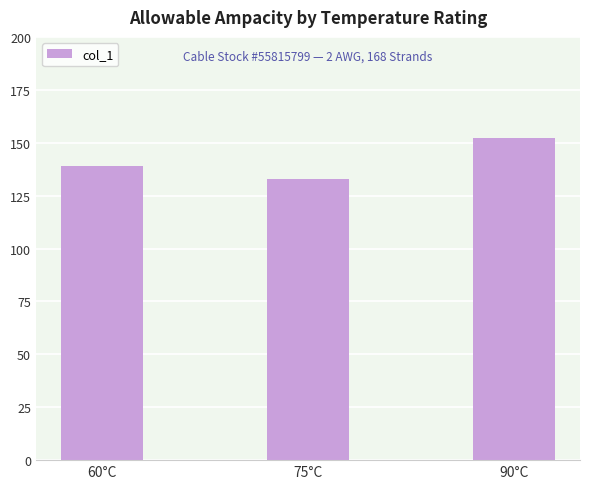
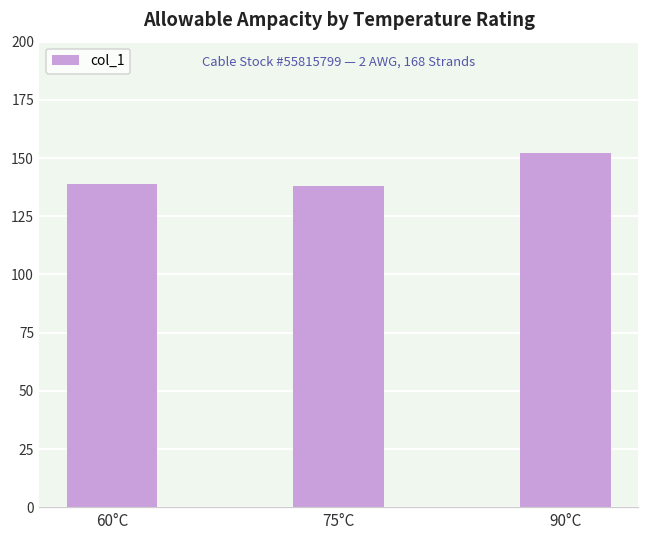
  {
    "60°C": 139,
-   "75°C": 133,
+   "75°C": 138,
    "90°C": 152
  }
